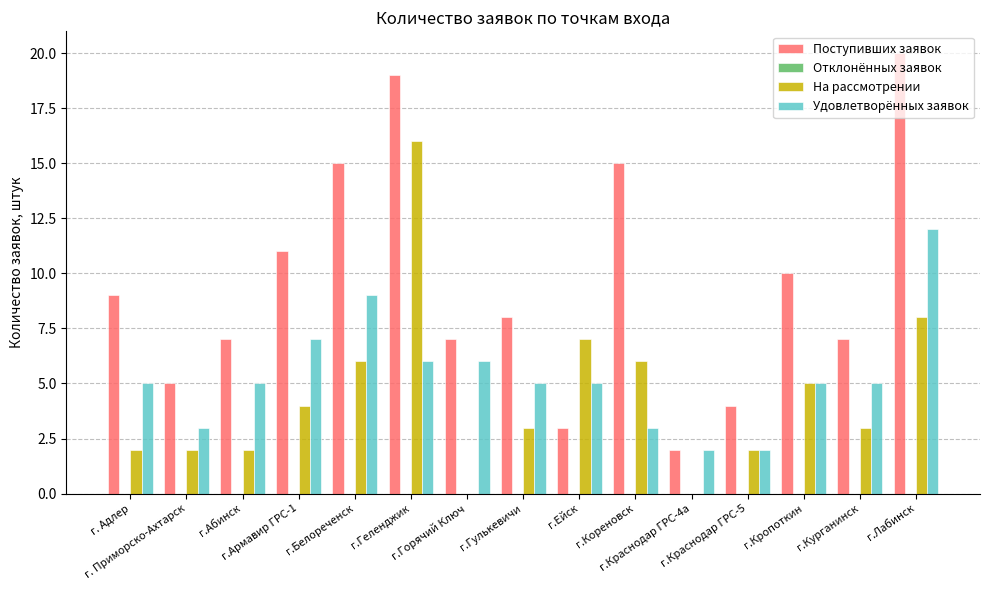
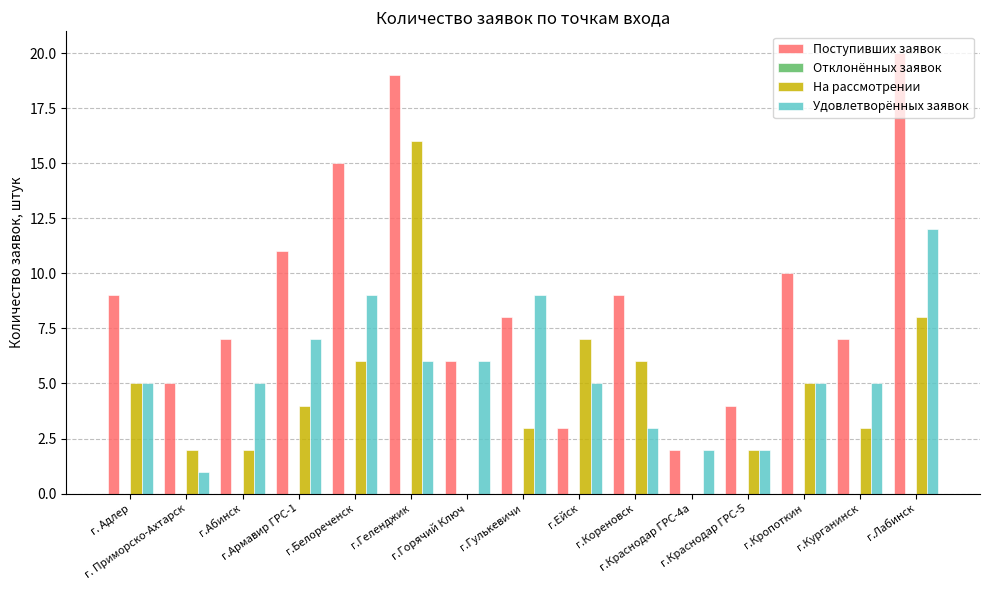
  {
    "Поступивших заявок": {
      "г. Адлер": 9,
      "г. Приморско-Ахтарск": 5,
      "г.Абинск": 7,
      "г.Армавир ГРС-1": 11,
      "г.Белореченск": 15,
      "г.Геленджик": 19,
-     "г.Горячий Ключ": 7,
+     "г.Горячий Ключ": 6,
      "г.Гулькевичи": 8,
      "г.Ейск": 3,
-     "г.Кореновск": 15,
+     "г.Кореновск": 9,
      "г.Краснодар ГРС-4а": 2,
      "г.Краснодар ГРС-5": 4,
      "г.Кропоткин": 10,
      "г.Курганинск": 7
    },
    "Отклонённых заявок": {
      "г. Адлер": 0,
      "г. Приморско-Ахтарск": 0,
      "г.Абинск": 0,
      "г.Армавир ГРС-1": 0,
      "г.Белореченск": 0,
      "г.Геленджик": 0,
      "г.Горячий Ключ": 0,
      "г.Гулькевичи": 0,
      "г.Ейск": 0,
      "г.Кореновск": 0,
      "г.Краснодар ГРС-4а": 0,
      "г.Краснодар ГРС-5": 0,
      "г.Кропоткин": 0,
      "г.Курганинск": 0,
      "г.Лабинск": 0
    },
    "На рассмотрении": {
-     "г. Адлер": 2,
+     "г. Адлер": 5,
      "г. Приморско-Ахтарск": 2,
      "г.Абинск": 2,
      "г.Армавир ГРС-1": 4,
      "г.Белореченск": 6,
      "г.Геленджик": 16,
      "г.Горячий Ключ": 0,
      "г.Гулькевичи": 3,
      "г.Ейск": 7,
      "г.Кореновск": 6,
      "г.Краснодар ГРС-4а": 0,
      "г.Краснодар ГРС-5": 2,
      "г.Кропоткин": 5,
      "г.Курганинск": 3,
      "г.Лабинск": 8
    },
    "Удовлетворённых заявок": {
      "г. Адлер": 5,
-     "г. Приморско-Ахтарск": 3,
+     "г. Приморско-Ахтарск": 1,
      "г.Абинск": 5,
      "г.Армавир ГРС-1": 7,
      "г.Белореченск": 9,
      "г.Геленджик": 6,
      "г.Горячий Ключ": 6,
-     "г.Гулькевичи": 5,
+     "г.Гулькевичи": 9,
      "г.Ейск": 5,
      "г.Кореновск": 3,
      "г.Краснодар ГРС-4а": 2,
      "г.Краснодар ГРС-5": 2,
      "г.Кропоткин": 5,
      "г.Курганинск": 5,
      "г.Лабинск": 12
    }
  }
